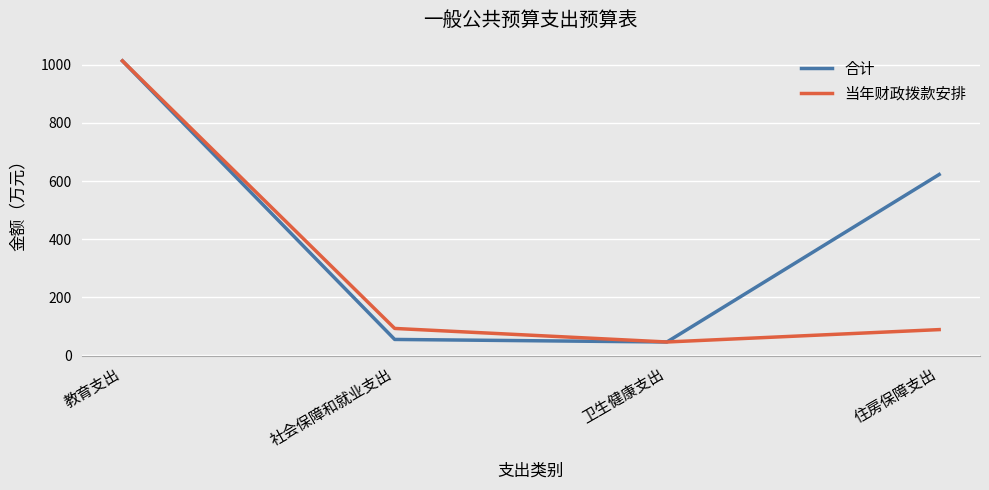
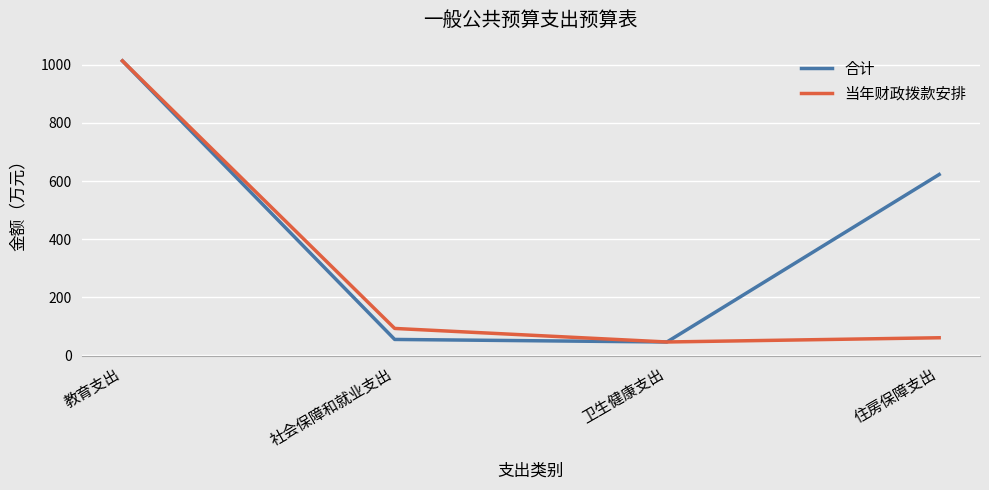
  {
    "合计": {
      "社会保障和就业支出": 50,
      "住房保障支出": 620
    },
    "当年财政拨款安排": {
      "社会保障和就业支出": 90,
-     "住房保障支出": 90
+     "住房保障支出": 60
    }
  }
